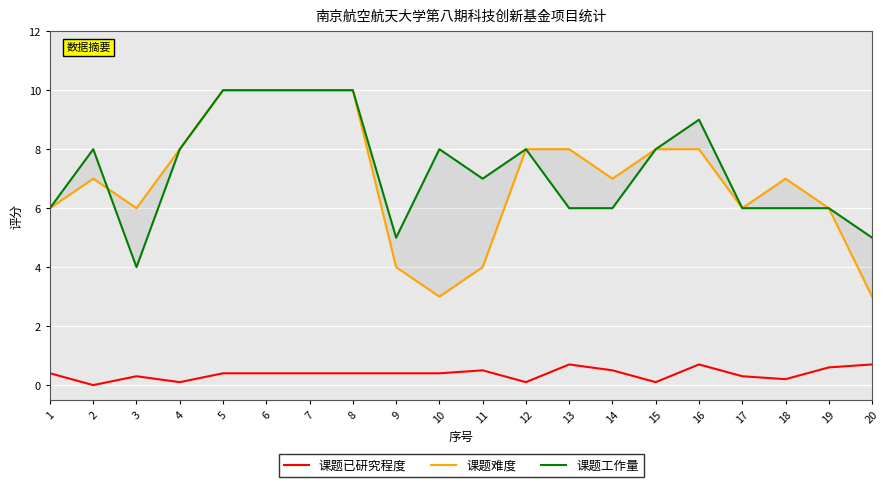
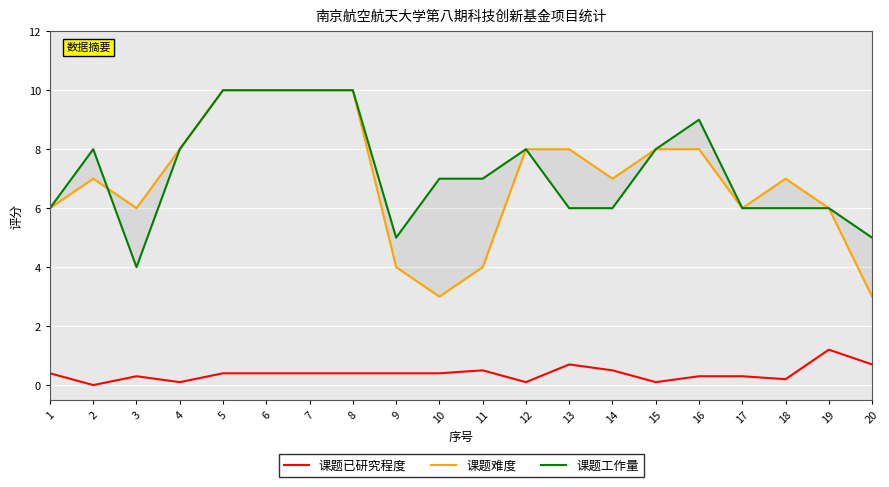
  {
    "课题已研究程度": {
      "1": 0.4,
      "2": 0.0,
      "3": 0.3,
      "4": 0.1,
      "5": 0.4,
      "6": 0.4,
      "7": 0.4,
      "8": 0.4,
      "9": 0.4,
      "10": 0.4,
      "11": 0.5,
      "12": 0.1,
      "13": 0.7,
      "14": 0.5,
      "15": 0.1,
-     "16": 0.7,
+     "16": 0.3,
      "17": 0.3,
      "18": 0.2,
-     "19": 0.6,
+     "19": 1.2,
      "20": 0.7
    },
    "课题难度": {
      "2": 7.0,
      "9": 4.0,
      "10": 3.0,
      "11": 4.0,
      "16": 8.0,
      "20": 3.0
    },
    "课题工作量": {
      "3": 4,
-     "10": 8,
+     "10": 7,
      "13": 6,
      "14": 6,
      "18": 6
    }
  }
